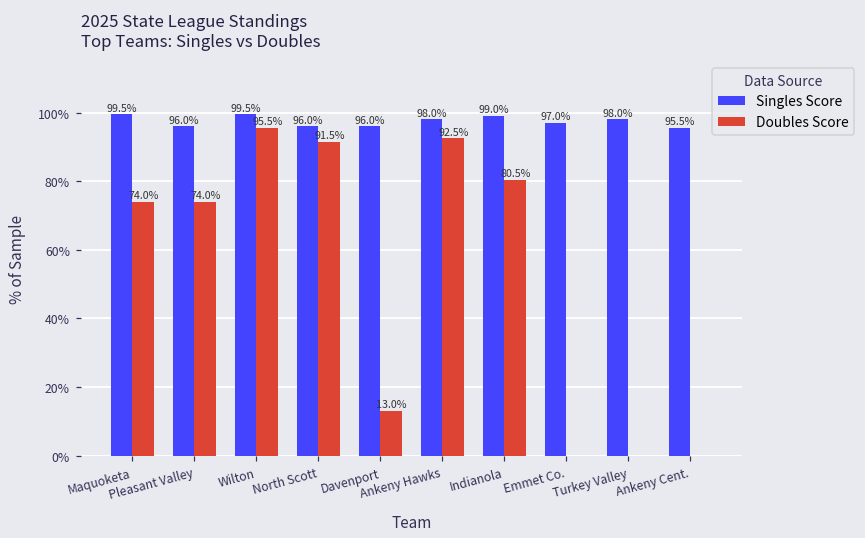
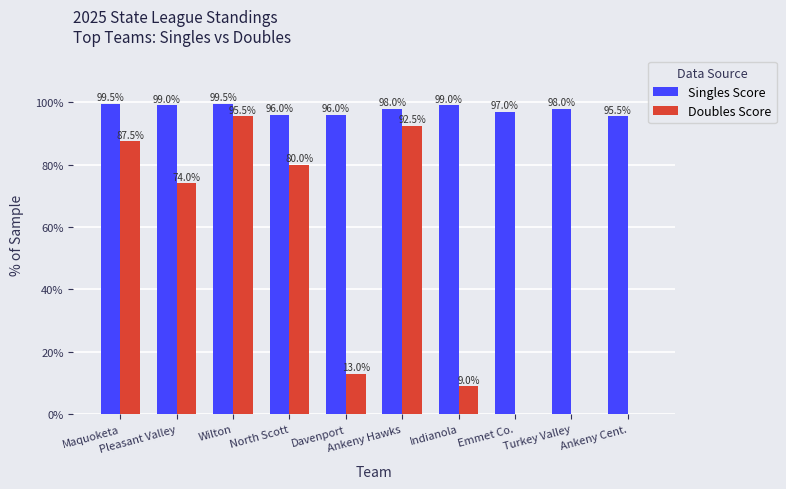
  {
    "Singles Score": {
      "Maquoketa": "99.5%",
-     "Pleasant Valley": "96.0%",
+     "Pleasant Valley": "99.0%",
      "Wilton": "99.5%",
      "North Scott": "96.0%",
      "Davenport": "96.0%",
      "Ankeny Hawks": "98.0%",
      "Indianola": "99.0%",
      "Emmet Co.": "97.0%",
      "Turkey Valley": "98.0%",
      "Ankeny Cent.": "95.5%"
    },
    "Doubles Score": {
-     "Maquoketa": "74.0%",
+     "Maquoketa": "87.5%",
      "Pleasant Valley": "74.0%",
      "Wilton": "95.5%",
-     "North Scott": "91.5%",
+     "North Scott": "80.0%",
      "Davenport": "13.0%",
      "Ankeny Hawks": "92.5%",
-     "Indianola": "80.5%"
+     "Indianola": "9.0%"
    }
  }
